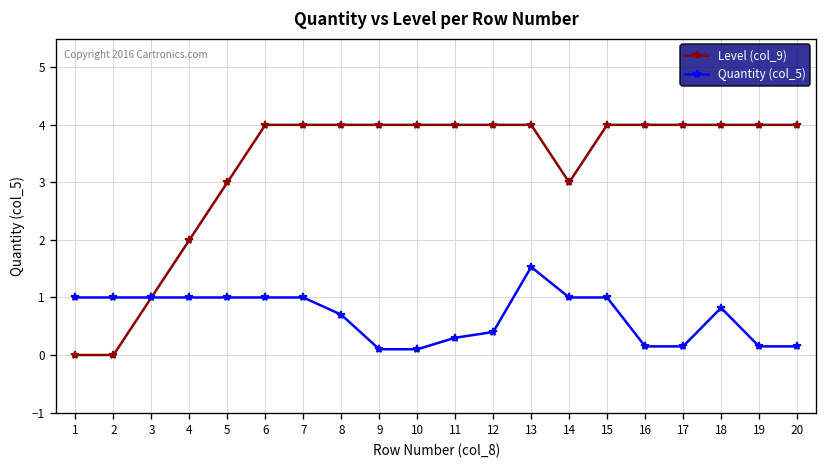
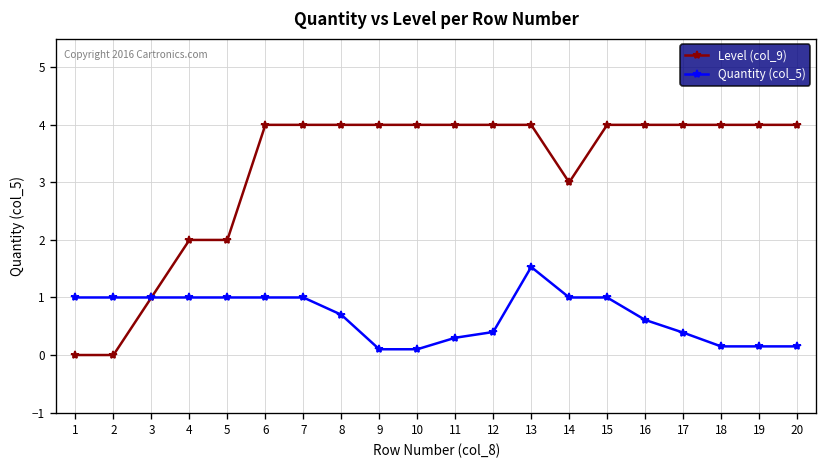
  {
    "Level (col_9)": {
      "1": 0,
      "2": 0,
      "4": 2,
-     "5": 3,
+     "5": 2,
      "6": 4,
      "7": 4,
      "8": 4,
      "9": 4,
      "10": 4,
      "11": 4,
      "12": 4,
      "13": 4,
      "14": 3,
      "15": 4,
      "16": 4,
      "17": 4,
      "18": 4,
      "19": 4,
      "20": 4
    },
    "Quantity (col_5)": {
      "1": 1.0,
      "2": 1.0,
      "4": 1.0,
      "5": 1.0,
      "6": 1.0,
      "7": 1.0,
      "8": 0.7,
      "9": 0.1,
      "10": 0.1,
      "11": 0.3,
      "12": 0.4,
      "13": 1.5,
      "14": 1.0,
      "15": 1.0,
-     "16": 0.2,
-     "17": 0.2,
-     "18": 0.8,
+     "16": 0.6,
+     "17": 0.4,
+     "18": 0.2,
      "19": 0.2,
      "20": 0.2
    }
  }
